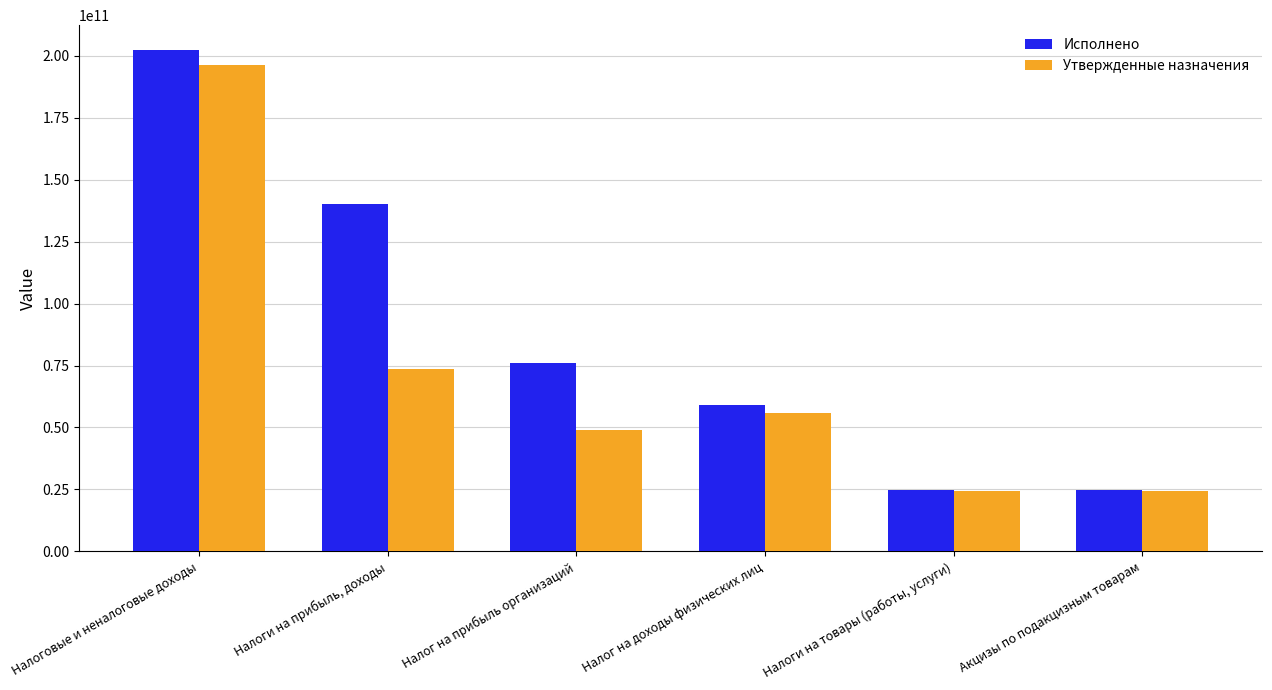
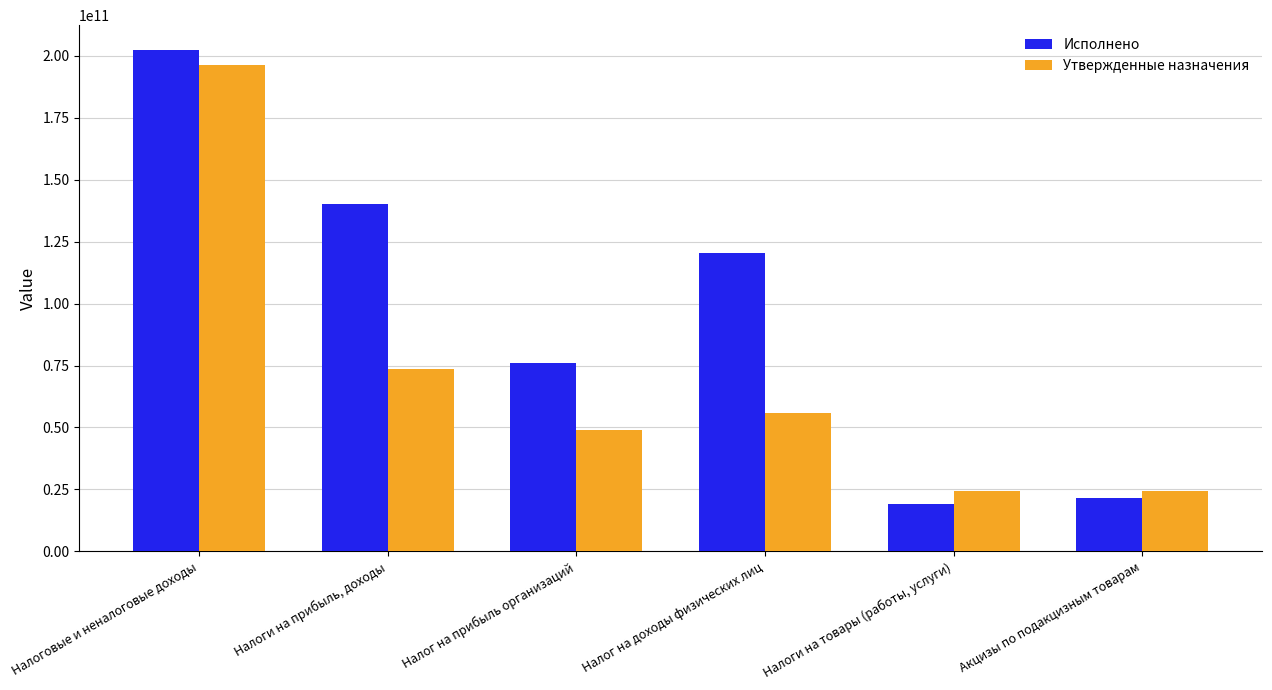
  {
    "Исполнено": {
      "Налоговые и неналоговые доходы": 202000000000,
      "Налоги на прибыль, доходы": 140000000000,
      "Налог на прибыль организаций": 76000000000,
-     "Налог на доходы физических лиц": 59000000000,
-     "Налоги на товары (работы, услуги)": 25000000000,
-     "Акцизы по подакцизным товарам": 25000000000
+     "Налог на доходы физических лиц": 121000000000,
+     "Налоги на товары (работы, услуги)": 19000000000,
+     "Акцизы по подакцизным товарам": 21000000000
    },
    "Утвержденные назначения": {
      "Налоговые и неналоговые доходы": 196000000000,
      "Налоги на прибыль, доходы": 74000000000,
      "Налог на прибыль организаций": 49000000000,
      "Налог на доходы физических лиц": 56000000000,
      "Налоги на товары (работы, услуги)": 24000000000,
      "Акцизы по подакцизным товарам": 24000000000
    }
  }
